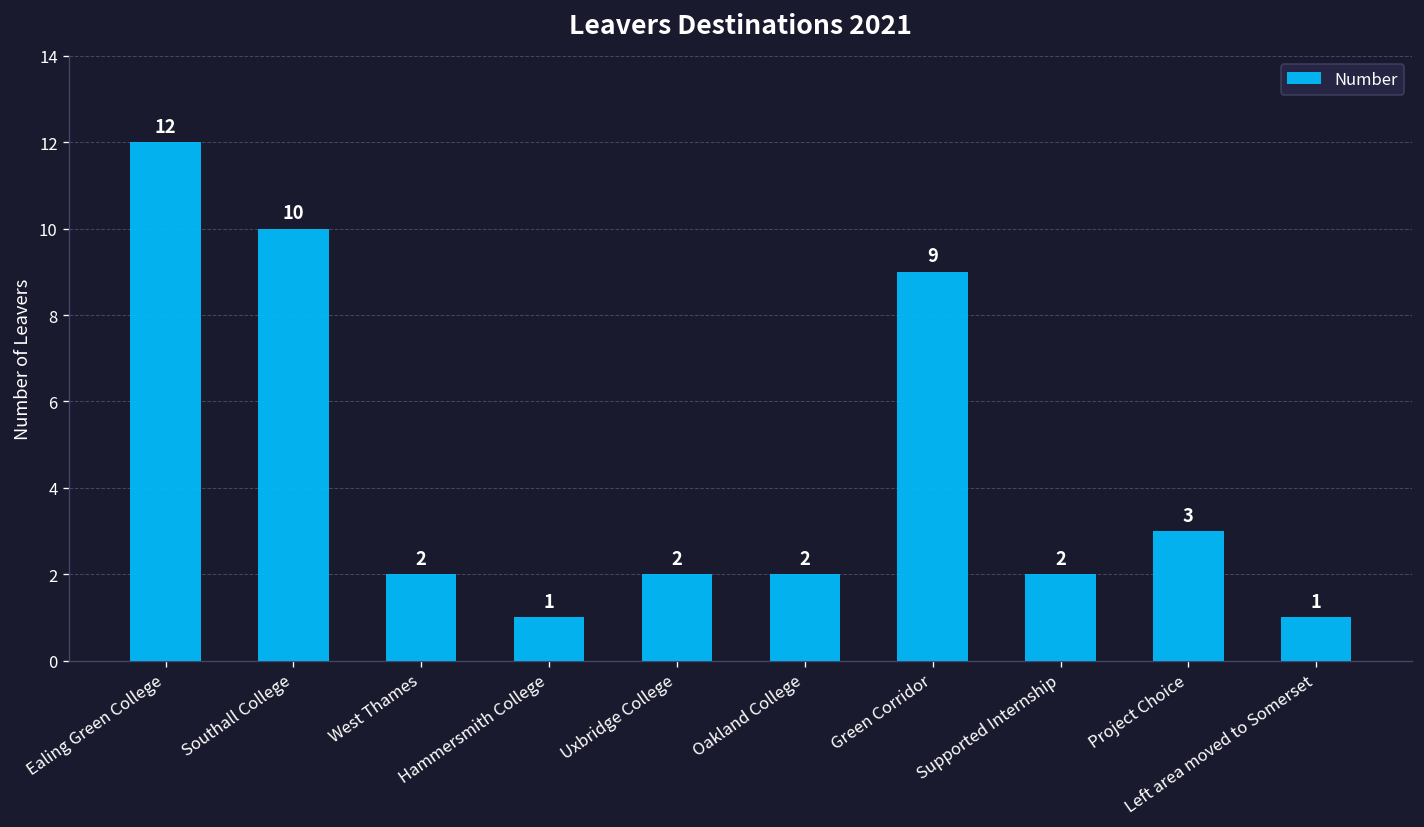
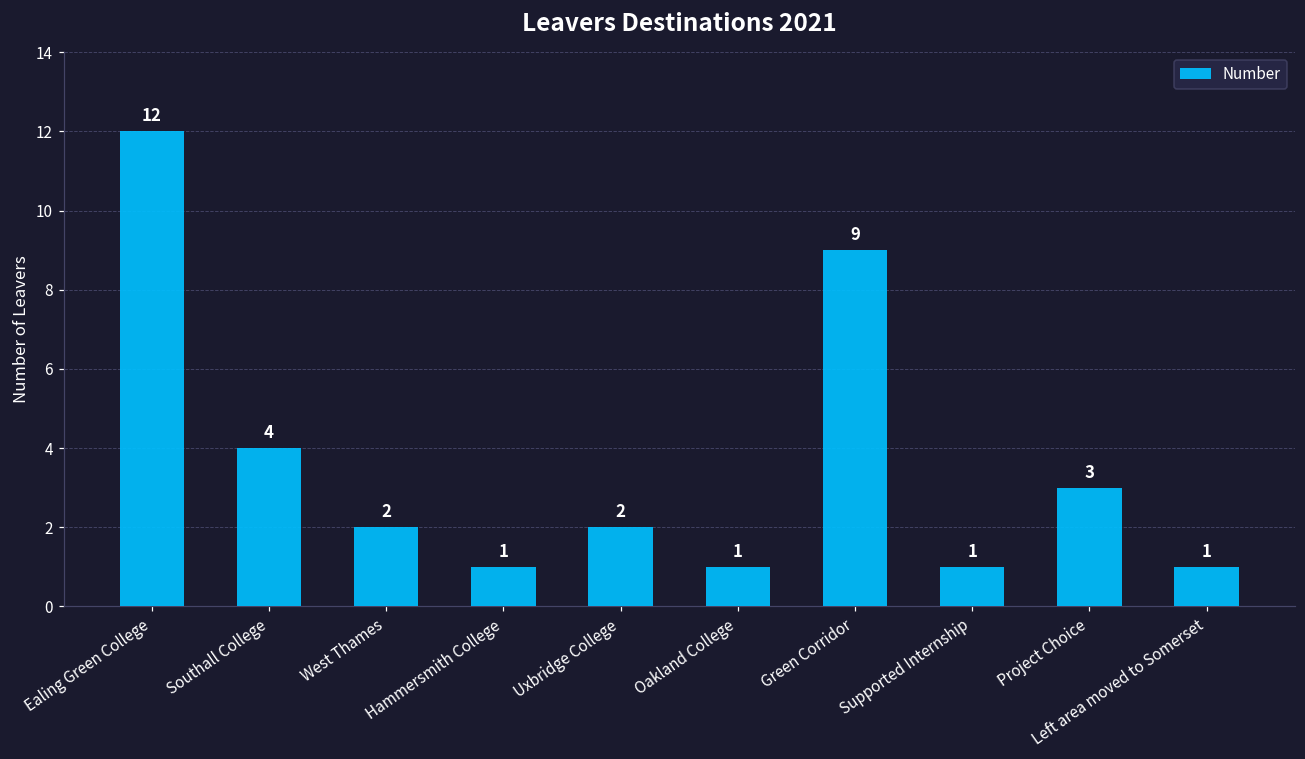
  {
    "Ealing Green College": 12,
-   "Southall College": 10,
+   "Southall College": 4,
    "West Thames": 2,
    "Hammersmith College": 1,
    "Uxbridge College": 2,
-   "Oakland College": 2,
+   "Oakland College": 1,
    "Green Corridor": 9,
-   "Supported Internship": 2,
+   "Supported Internship": 1,
    "Project Choice": 3,
    "Left area moved to Somerset": 1
  }
